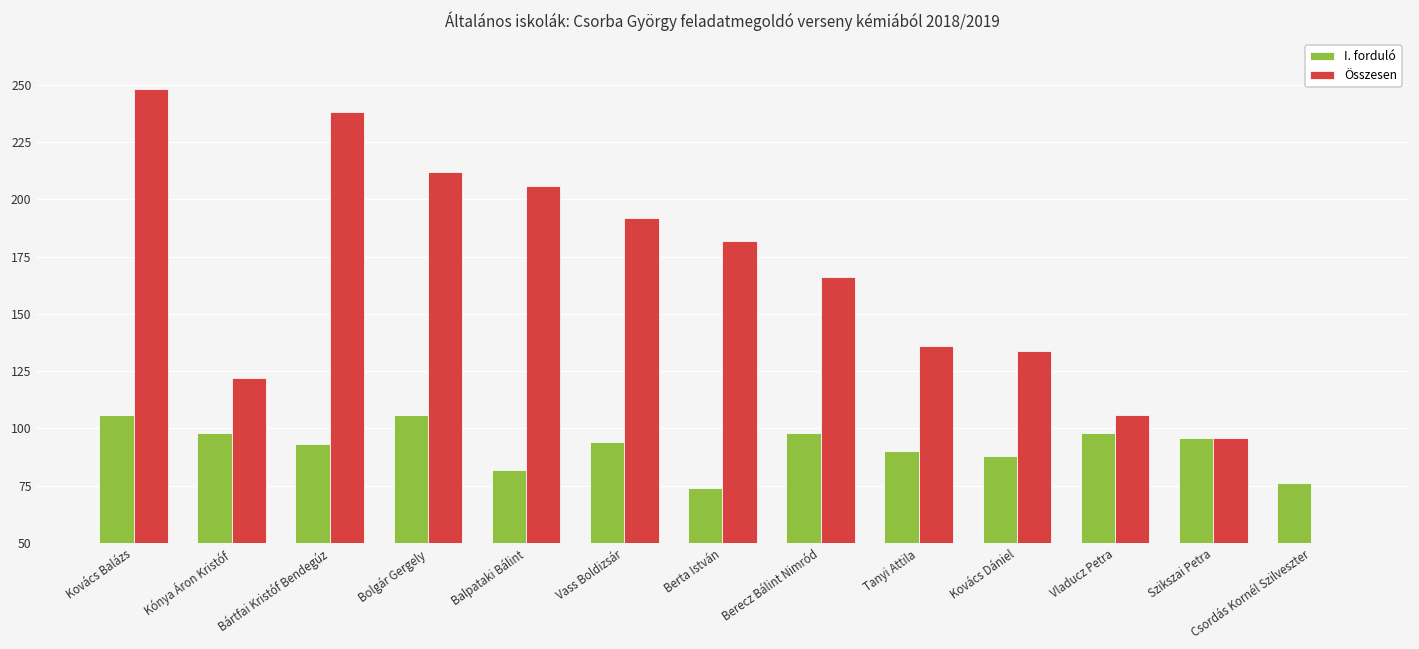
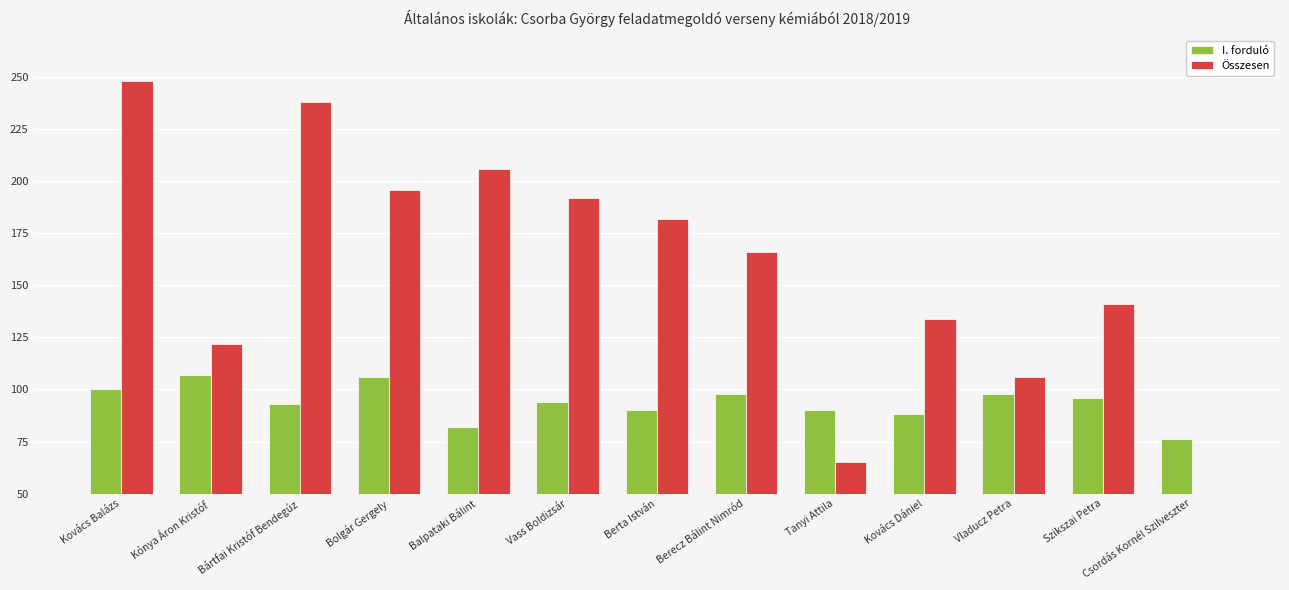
  {
    "I. forduló": {
-     "Kovács Balázs": 106,
-     "Kónya Áron Kristóf": 98,
+     "Kovács Balázs": 100,
+     "Kónya Áron Kristóf": 107,
      "Bártfai Kristóf Bendegúz": 93,
      "Bolgár Gergely": 106,
      "Balpataki Bálint": 82,
      "Vass Boldizsár": 94,
-     "Berta István": 74,
+     "Berta István": 90,
      "Berecz Bálint Nimród": 98,
      "Tanyi Attila": 90,
      "Kovács Dániel": 88,
      "Vladucz Petra": 98,
      "Szikszai Petra": 96,
      "Csordás Kornél Szilveszter": 76
    },
    "Összesen": {
      "Kovács Balázs": 248,
      "Kónya Áron Kristóf": 122,
      "Bártfai Kristóf Bendegúz": 238,
-     "Bolgár Gergely": 212,
+     "Bolgár Gergely": 196,
      "Balpataki Bálint": 206,
      "Vass Boldizsár": 192,
      "Berta István": 182,
      "Berecz Bálint Nimród": 166,
-     "Tanyi Attila": 136,
+     "Tanyi Attila": 65,
      "Kovács Dániel": 134,
      "Vladucz Petra": 106,
-     "Szikszai Petra": 96
+     "Szikszai Petra": 141
    }
  }
